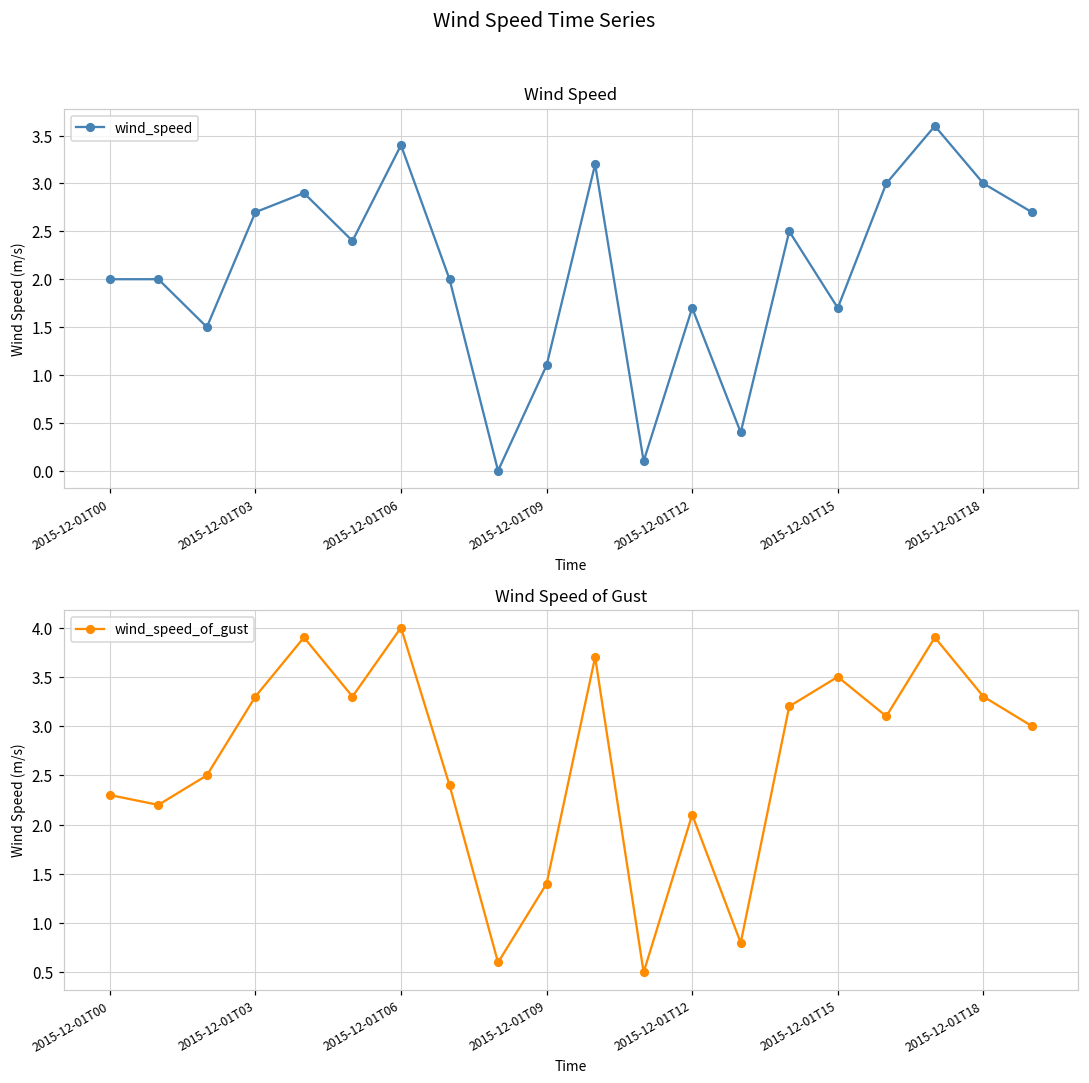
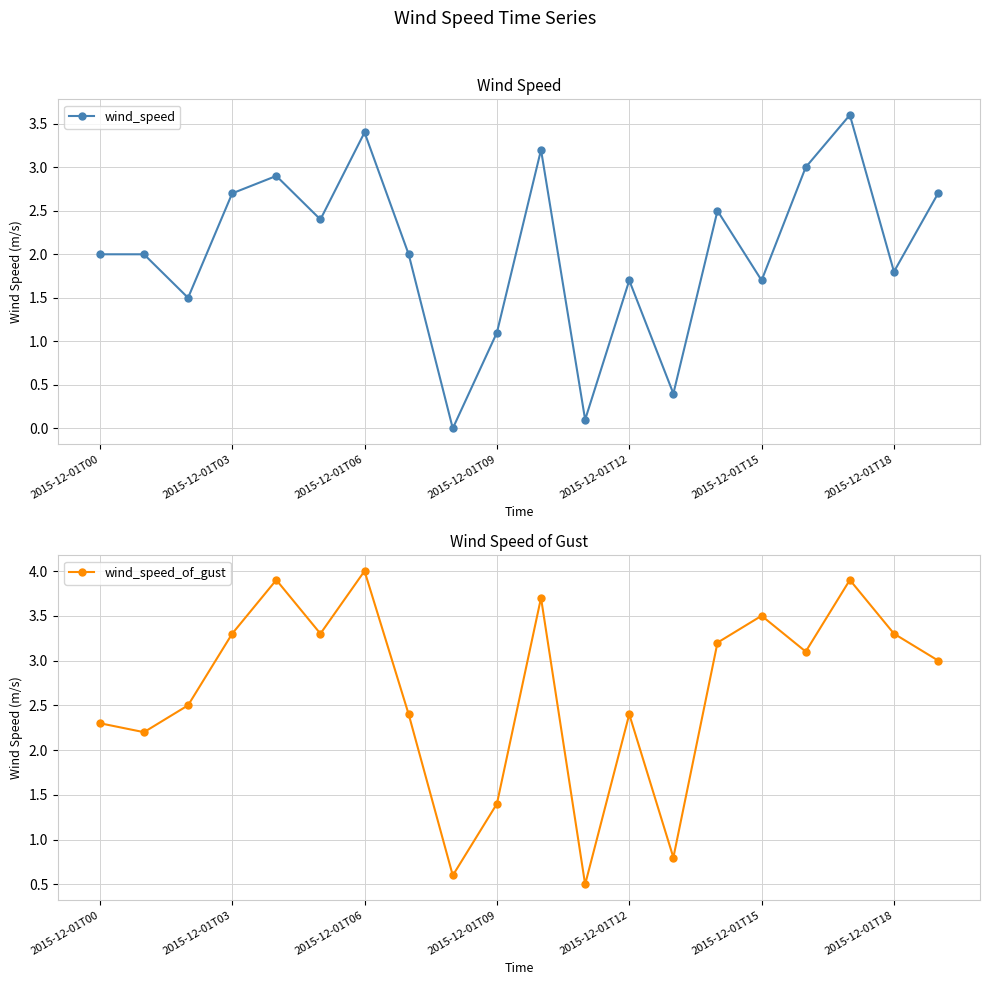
  {
    "Wind Speed": {
      "2015-12-01T00": 2.0,
      "2015-12-01T03": 2.7,
      "2015-12-01T06": 3.4,
      "2015-12-01T09": 1.1,
      "2015-12-01T12": 1.7,
      "2015-12-01T15": 1.7,
-     "2015-12-01T18": 3.0
+     "2015-12-01T18": 1.8
    },
    "Wind Speed of Gust": {
      "2015-12-01T00": 2.3,
      "2015-12-01T03": 3.3,
      "2015-12-01T06": 4.0,
      "2015-12-01T09": 1.4,
-     "2015-12-01T12": 2.1,
+     "2015-12-01T12": 2.4,
      "2015-12-01T15": 3.5,
      "2015-12-01T18": 3.3
    }
  }
